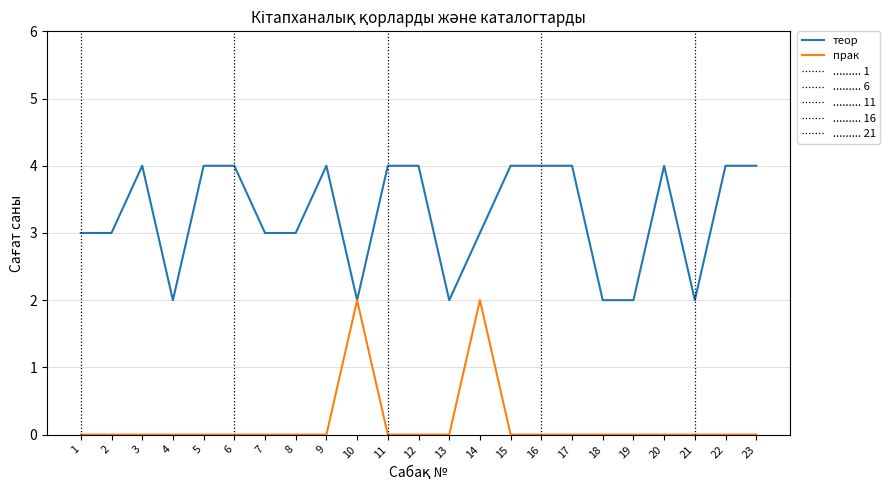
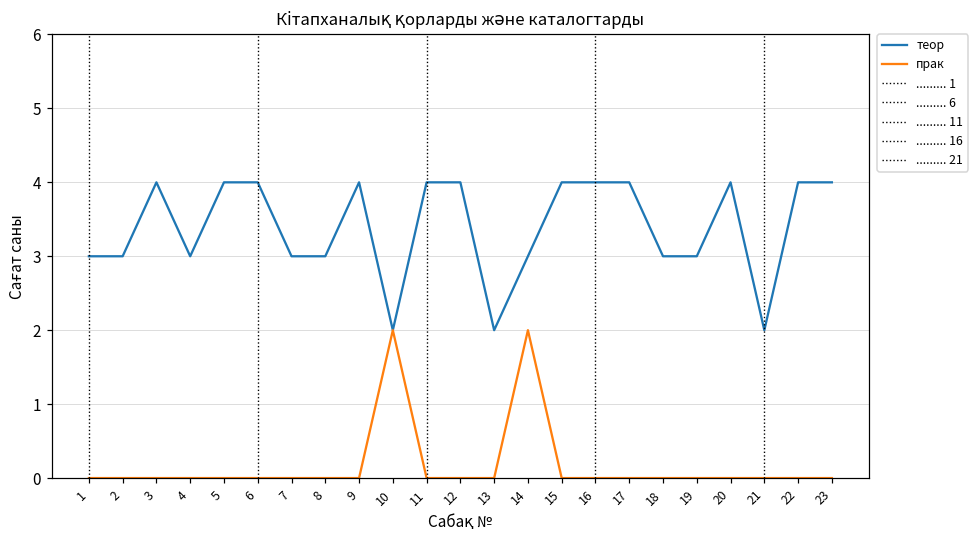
  {
    "теор": {
      "1": 3,
      "2": 3,
      "3": 4,
-     "4": 2,
+     "4": 3,
      "5": 4,
      "6": 4,
      "7": 3,
      "8": 3,
      "9": 4,
      "11": 4,
      "12": 4,
      "13": 2,
      "14": 3,
      "15": 4,
      "16": 4,
      "17": 4,
-     "18": 2,
-     "19": 2,
+     "18": 3,
+     "19": 3,
      "20": 4,
      "21": 2,
      "22": 4,
      "23": 4
    },
    "прак": {
      "1": 0,
      "2": 0,
      "3": 0,
      "4": 0,
      "5": 0,
      "6": 0,
      "7": 0,
      "8": 0,
      "9": 0,
      "11": 0,
      "12": 0,
      "13": 0,
      "14": 2,
      "15": 0,
      "16": 0,
      "17": 0,
      "18": 0,
      "19": 0,
      "20": 0,
      "21": 0,
      "22": 0,
      "23": 0
    }
  }
